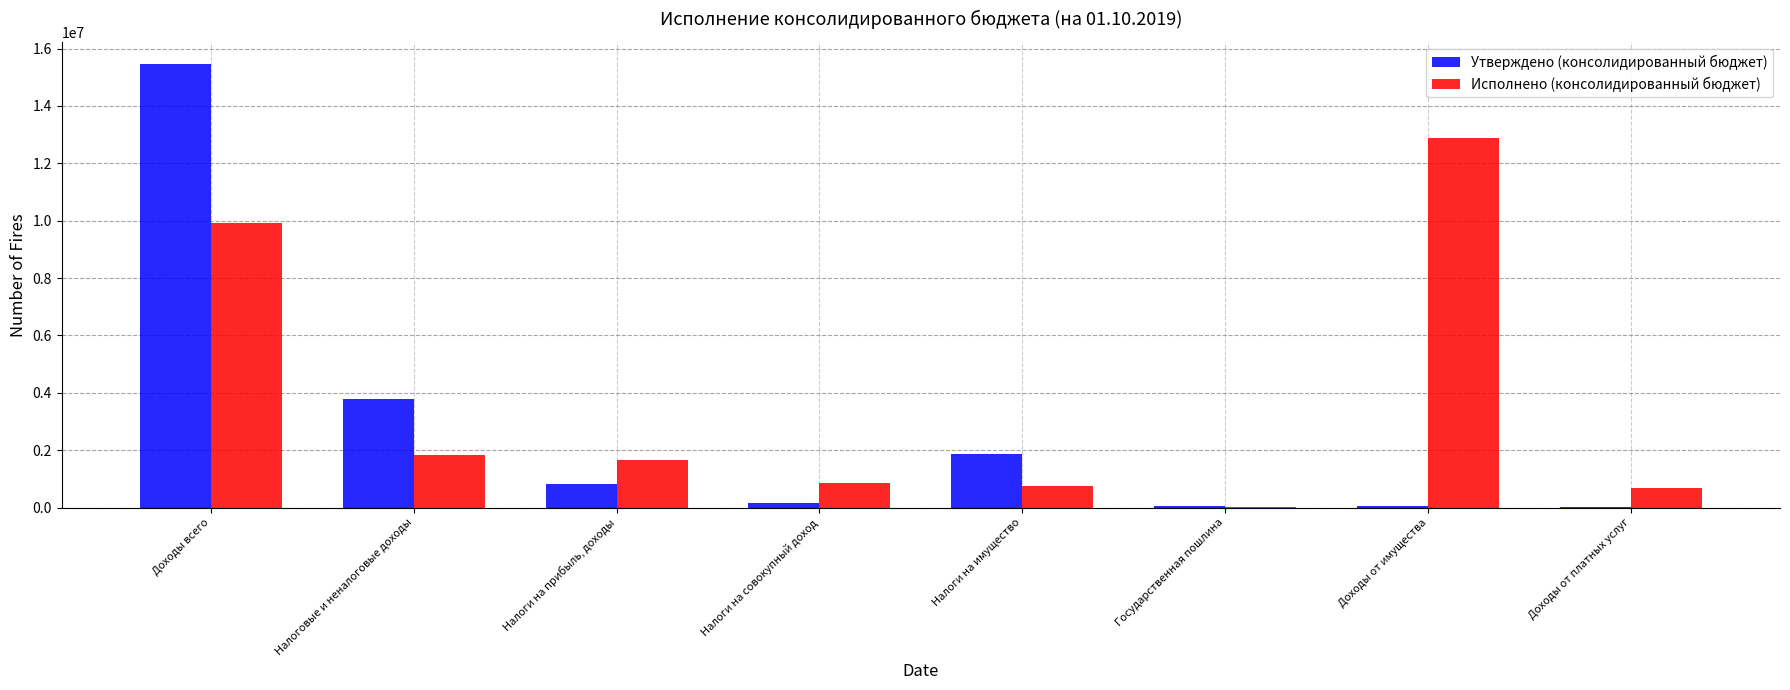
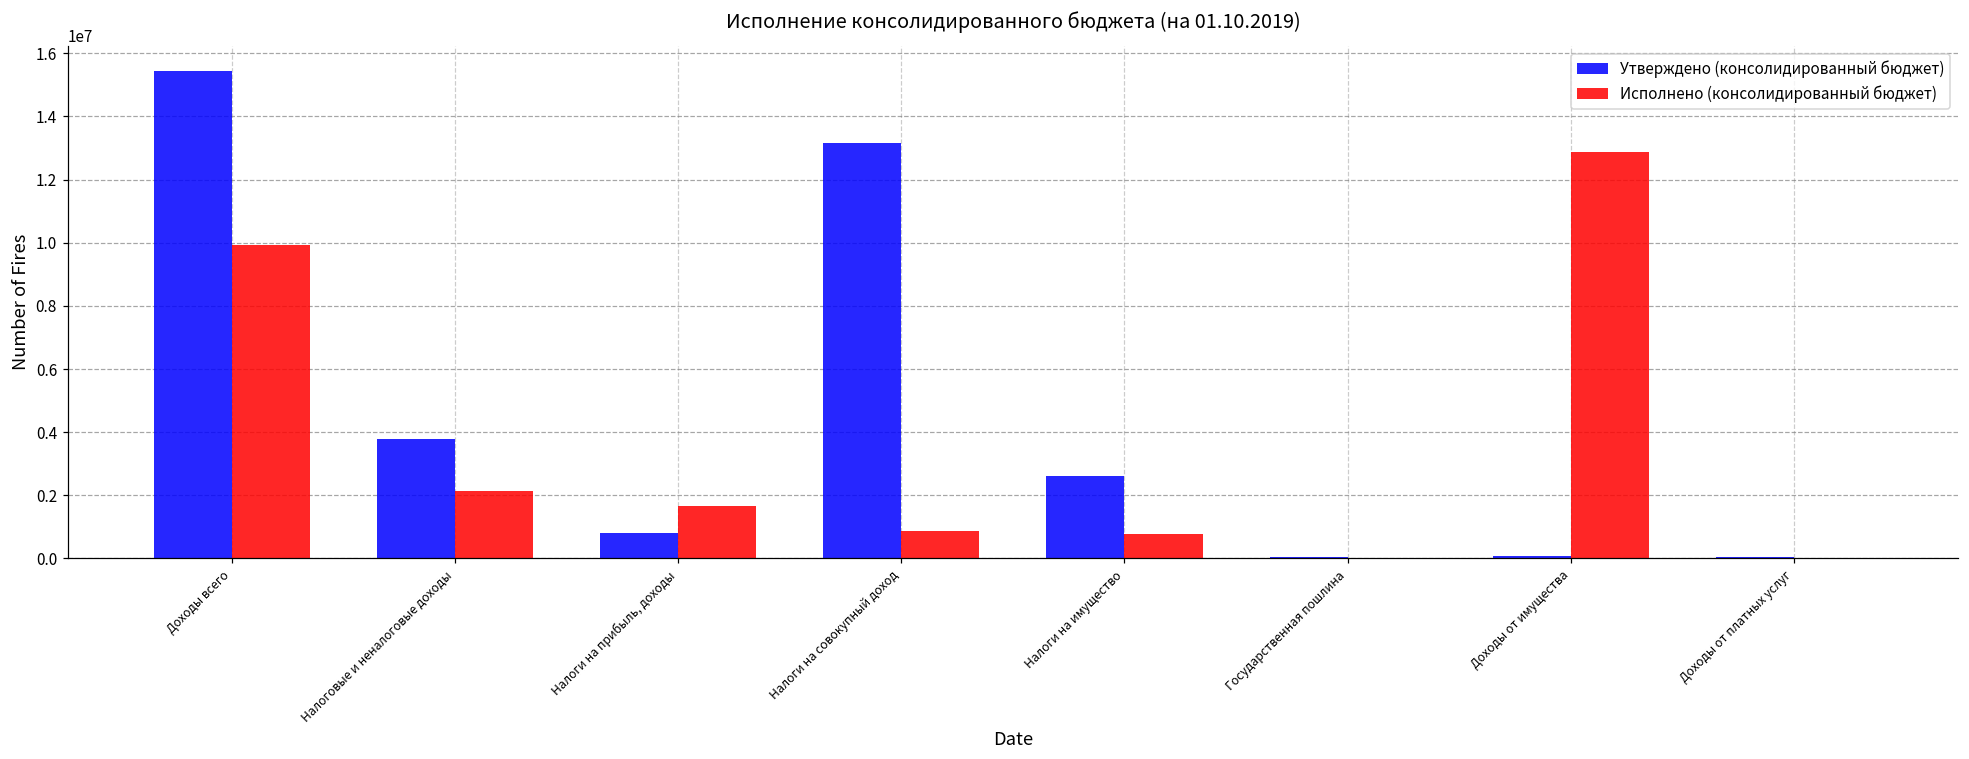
  {
    "Утверждено (консолидированный бюджет)": {
      "Доходы всего": 15500000,
      "Налоговые и неналоговые доходы": 3800000,
      "Налоги на прибыль, доходы": 800000,
-     "Налоги на совокупный доход": 200000,
-     "Налоги на имущество": 1900000
+     "Налоги на совокупный доход": 13200000,
+     "Налоги на имущество": 2600000
    },
    "Исполнено (консолидированный бюджет)": {
      "Доходы всего": 9900000,
-     "Налоговые и неналоговые доходы": 1800000,
+     "Налоговые и неналоговые доходы": 2100000,
      "Налоги на прибыль, доходы": 1700000,
      "Налоги на совокупный доход": 900000,
      "Налоги на имущество": 800000,
      "Доходы от имущества": 12900000,
-     "Доходы от платных услуг": 700000
+     "Доходы от платных услуг": 0
    }
  }
